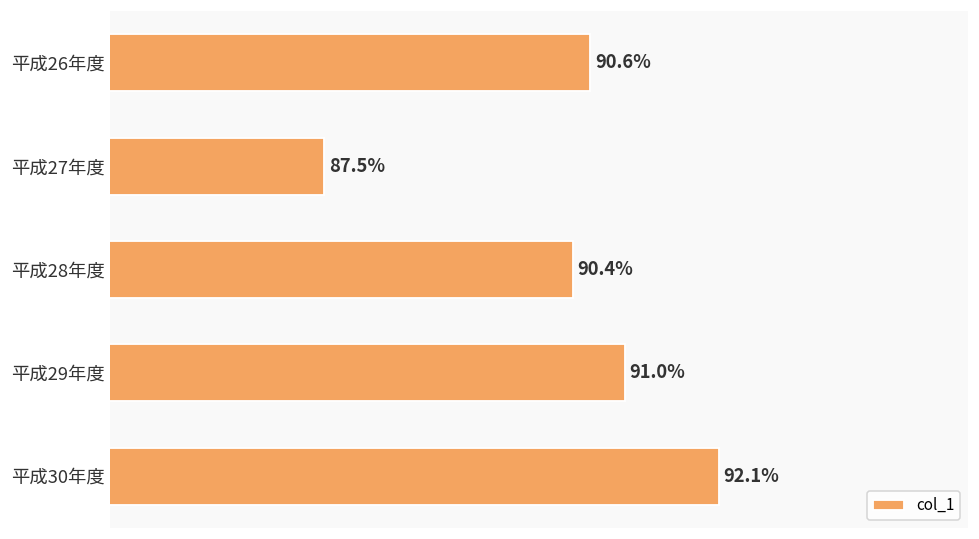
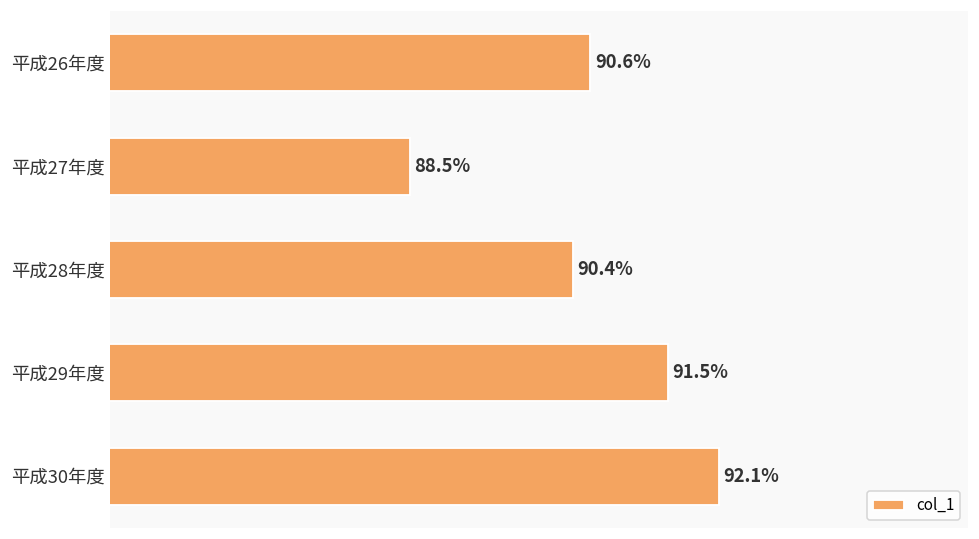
  {
    "平成26年度": "90.6%",
-   "平成27年度": "87.5%",
+   "平成27年度": "88.5%",
    "平成28年度": "90.4%",
-   "平成29年度": "91.0%",
+   "平成29年度": "91.5%",
    "平成30年度": "92.1%"
  }
